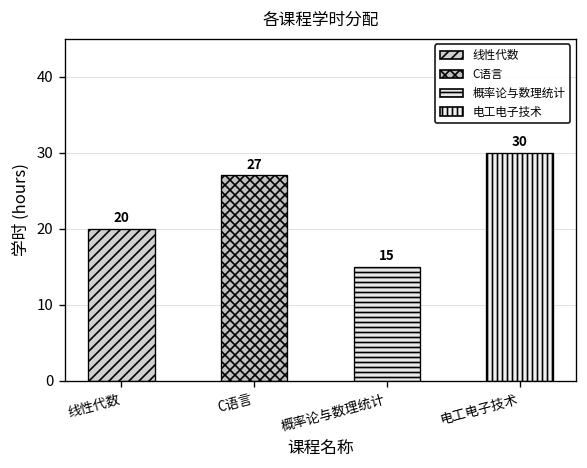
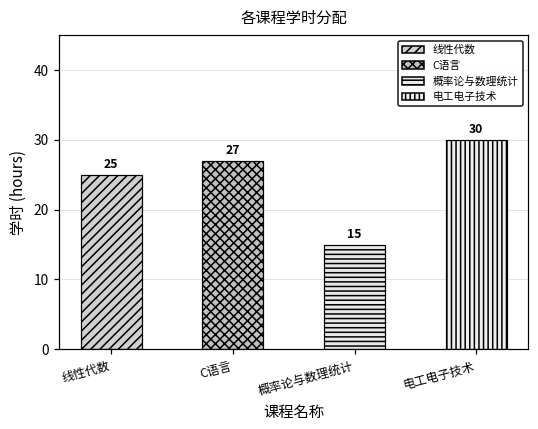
  {
-   "线性代数": 20,
+   "线性代数": 25,
    "C语言": 27,
    "概率论与数理统计": 15,
    "电工电子技术": 30
  }
